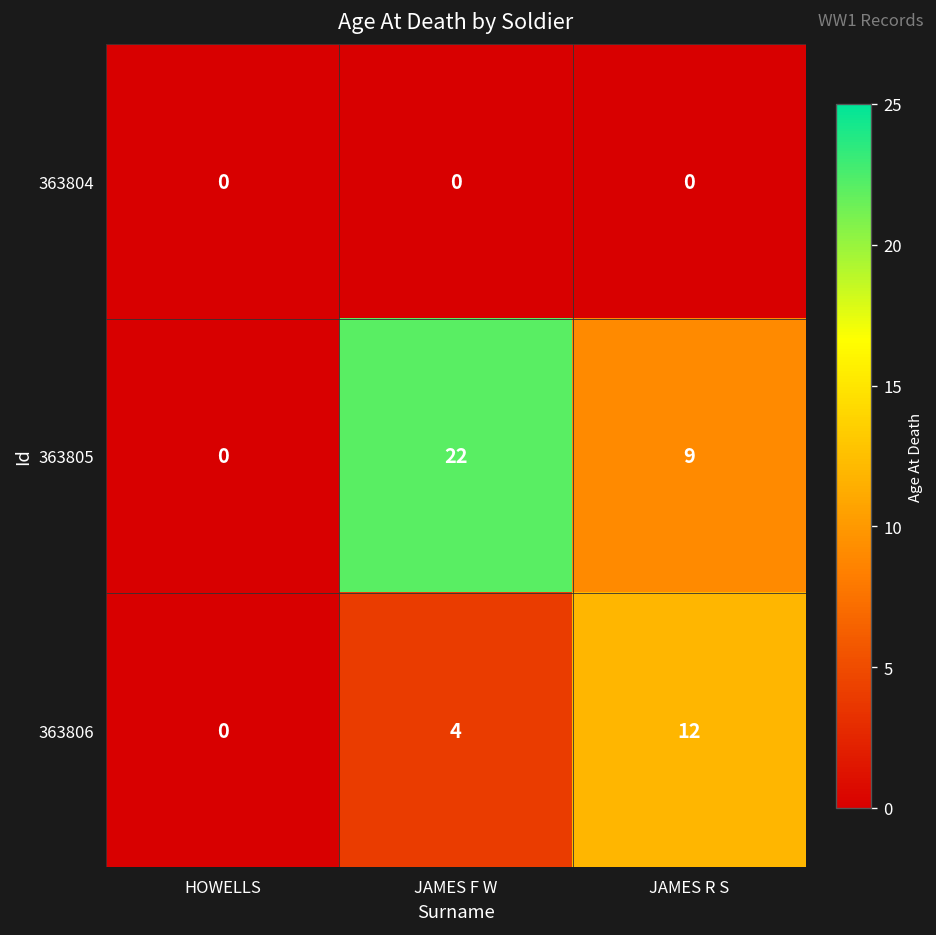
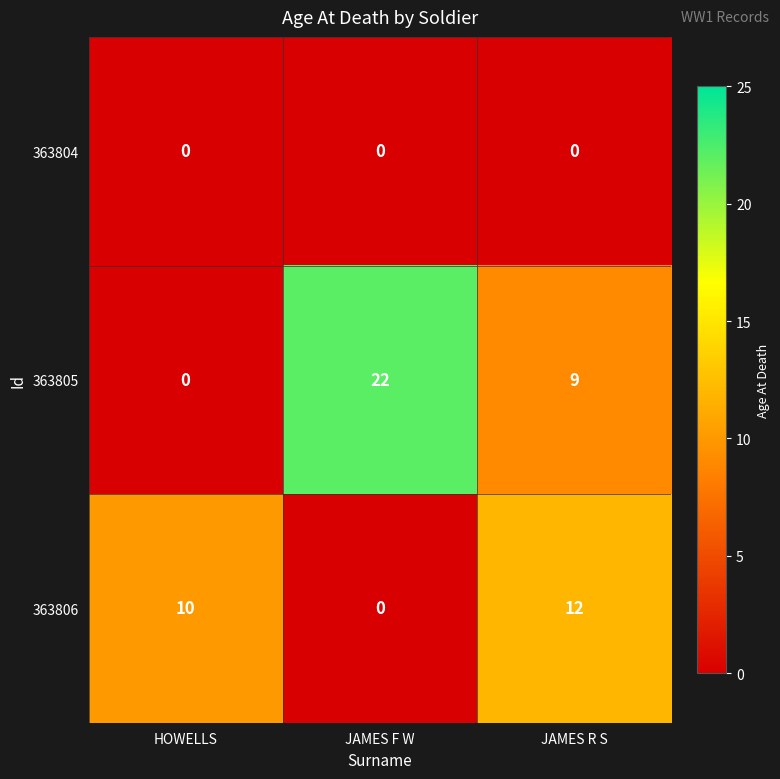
  {
    "363804": {
      "HOWELLS": 0,
      "JAMES F W": 0,
      "JAMES R S": 0
    },
    "363805": {
      "HOWELLS": 0,
      "JAMES F W": 22,
      "JAMES R S": 9
    },
    "363806": {
-     "HOWELLS": 0,
-     "JAMES F W": 4,
+     "HOWELLS": 10,
+     "JAMES F W": 0,
      "JAMES R S": 12
    }
  }
